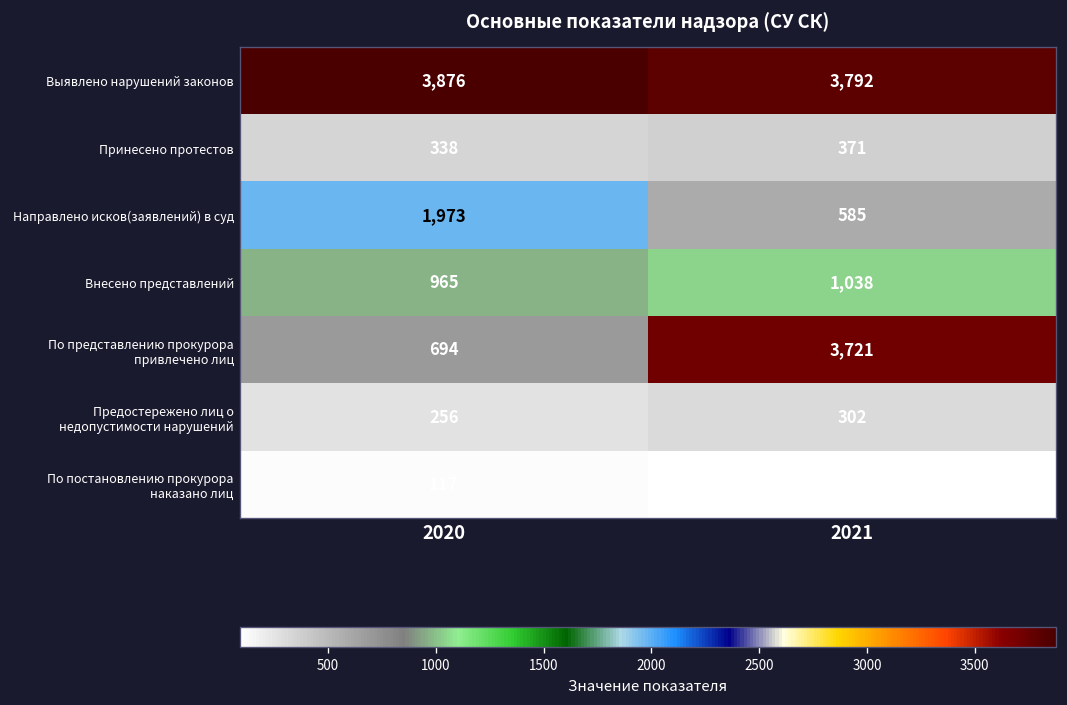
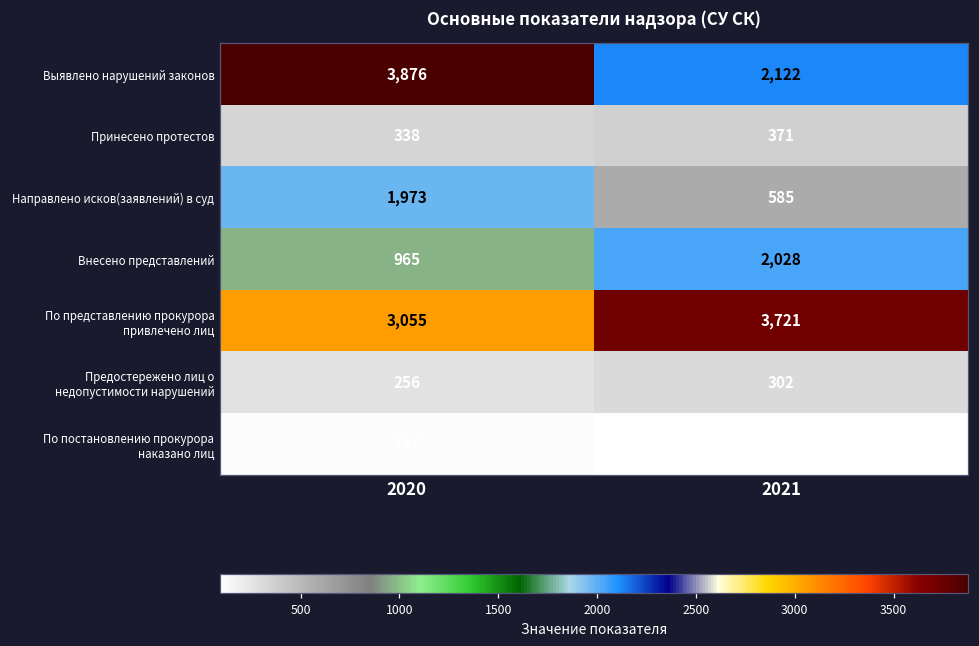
  {
    "Выявлено нарушений законов": {
      "2020": "3,876",
-     "2021": "3,792"
+     "2021": "2,122"
    },
    "Направлено исков(заявлений) в суд": {
      "2020": "1,973",
      "2021": "585"
    },
    "Внесено представлений": {
      "2020": "965",
-     "2021": "1,038"
+     "2021": "2,028"
    },
    "По представлению прокурора привлечено лиц": {
-     "2020": "694",
+     "2020": "3,055",
      "2021": "3,721"
    }
  }
